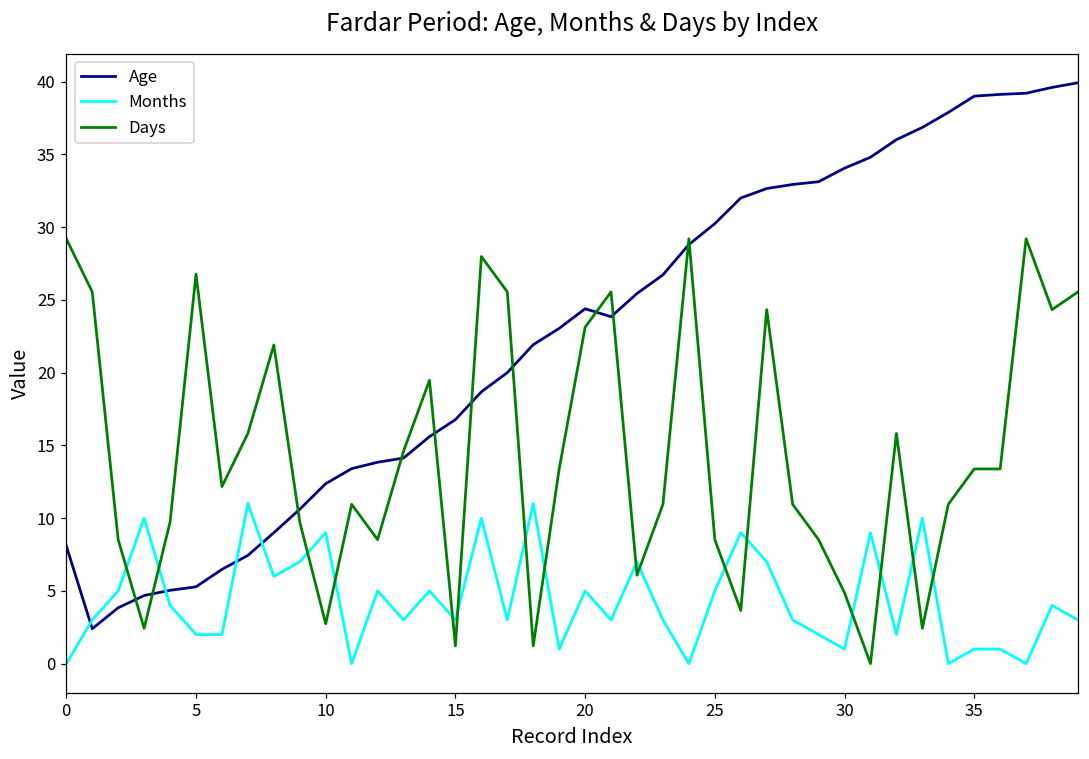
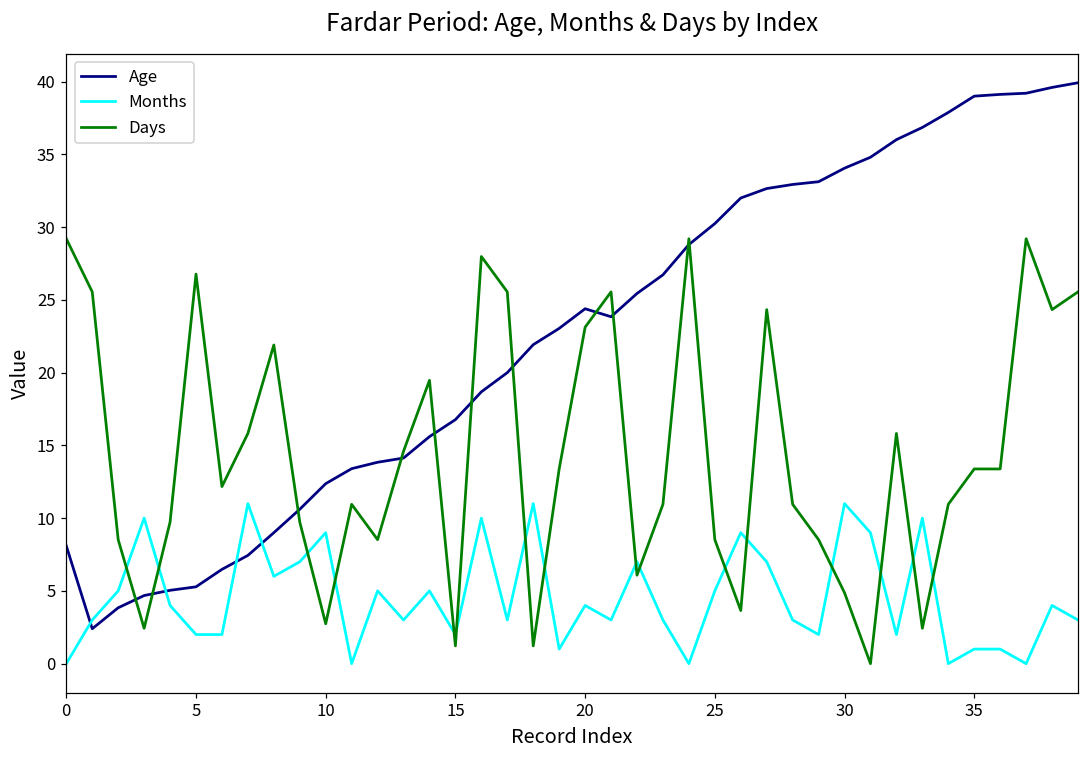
  {
    "Age": {
      "0": 8,
      "5": 5.3,
      "10": 12.4,
      "15": 16.8,
      "20": 24.4,
      "25": 30.2,
      "30": 34,
      "35": 39
    },
    "Months": {
      "0": 0,
      "5": 2,
      "10": 9,
-     "15": 3,
-     "20": 5,
+     "15": 2,
+     "20": 4,
      "25": 5,
-     "30": 1,
+     "30": 11,
      "35": 1
    },
    "Days": {
      "0": 29.2,
      "5": 26.8,
      "10": 2.7,
      "15": 1.2,
      "20": 23,
      "25": 8.5,
      "30": 5,
      "35": 13.4
    }
  }
